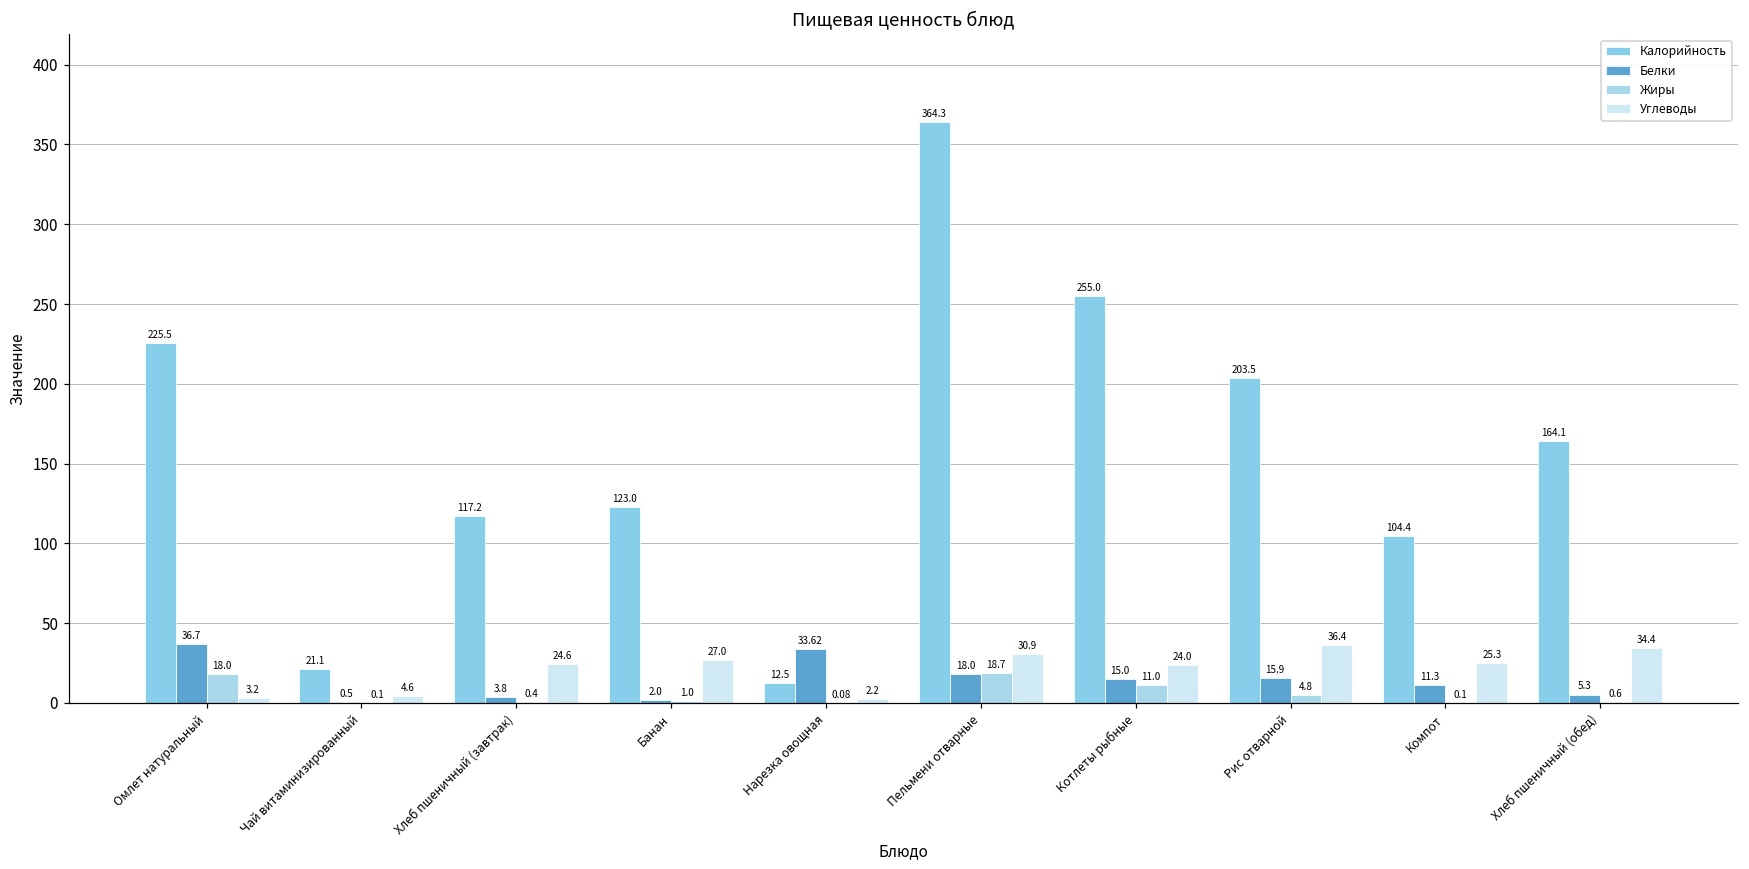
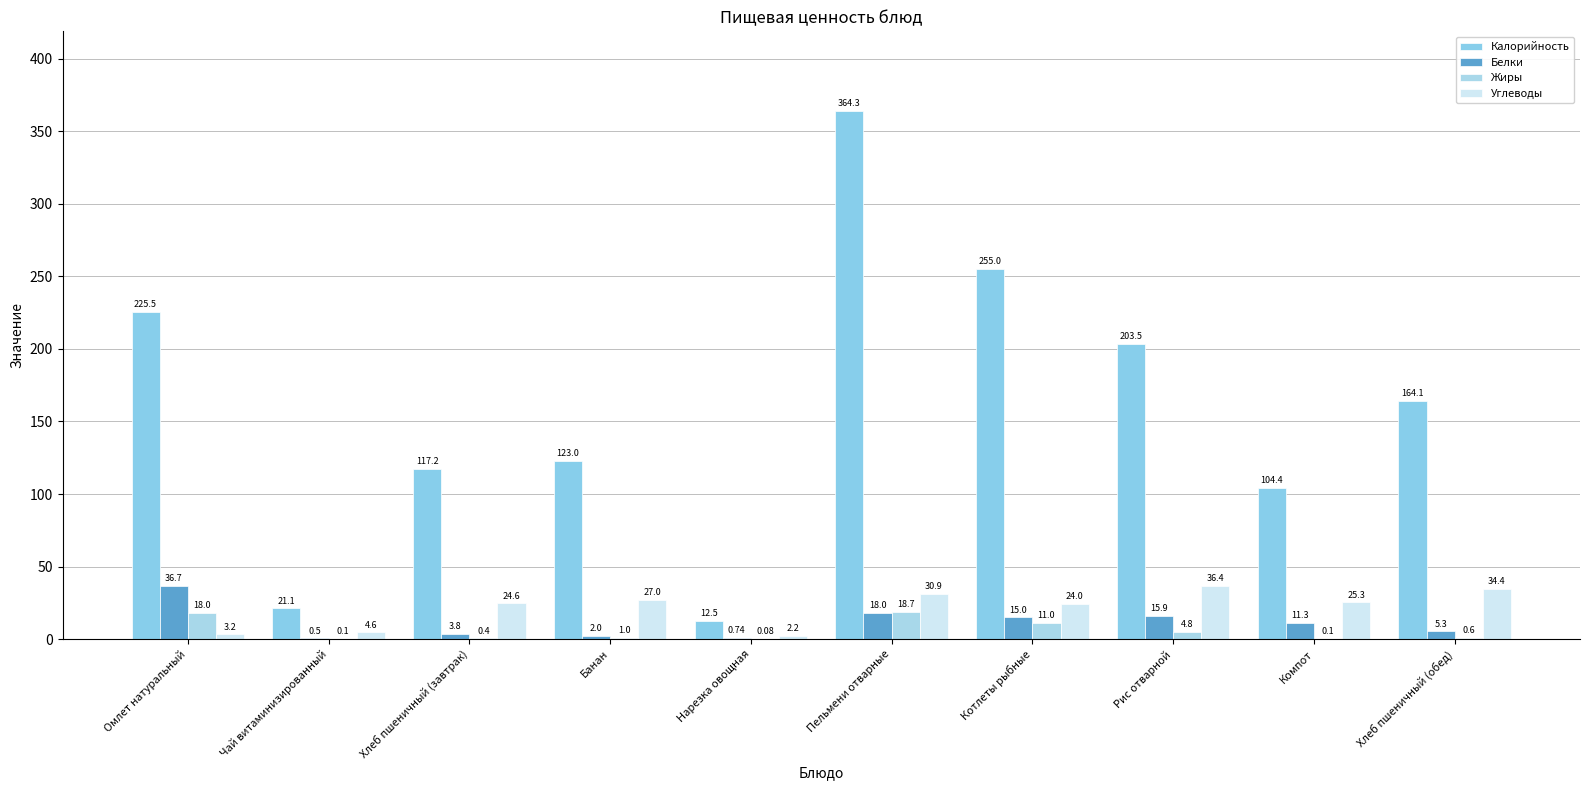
  {
    "Белки": {
      "Омлет натуральный": 36.7,
      "Чай витаминизированный": 0.5,
      "Хлеб пшеничный (завтрак)": 3.8,
      "Банан": 2.0,
-     "Нарезка овощная": 33.62,
+     "Нарезка овощная": 0.74,
      "Пельмени отварные": 18.0,
      "Котлеты рыбные": 15.0,
      "Рис отварной": 15.9,
      "Компот": 11.3,
      "Хлеб пшеничный (обед)": 5.3
    }
  }
